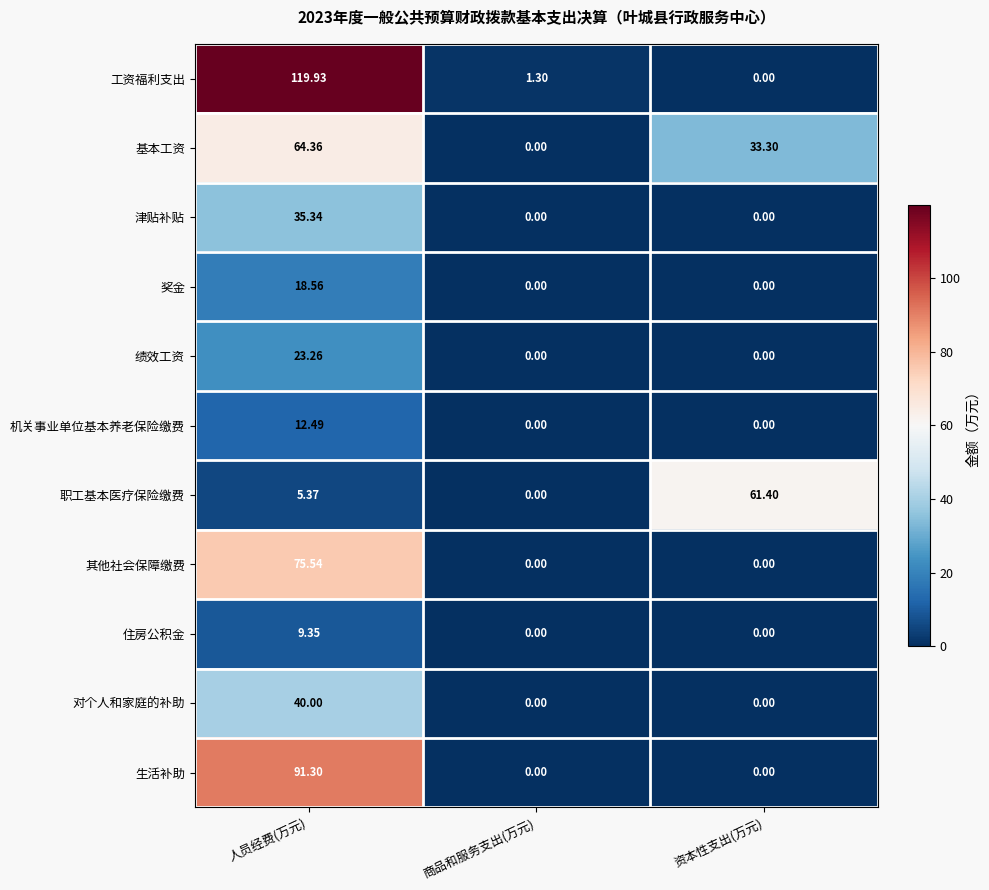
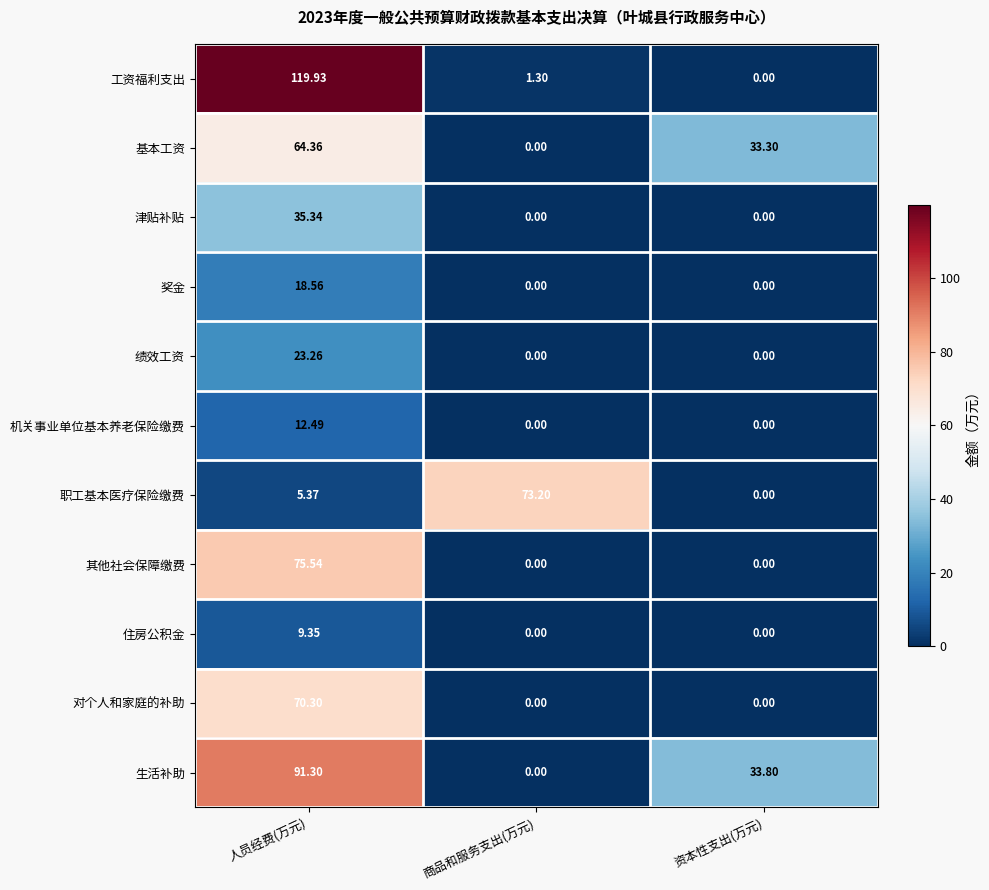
  {
    "工资福利支出": {
      "人员经费(万元)": 119.93,
      "商品和服务支出(万元)": 1.30,
      "资本性支出(万元)": 0.00
    },
    "基本工资": {
      "人员经费(万元)": 64.36,
      "商品和服务支出(万元)": 0.00,
      "资本性支出(万元)": 33.30
    },
    "津贴补贴": {
      "人员经费(万元)": 35.34,
      "商品和服务支出(万元)": 0.00,
      "资本性支出(万元)": 0.00
    },
    "奖金": {
      "人员经费(万元)": 18.56,
      "商品和服务支出(万元)": 0.00,
      "资本性支出(万元)": 0.00
    },
    "绩效工资": {
      "人员经费(万元)": 23.26,
      "商品和服务支出(万元)": 0.00,
      "资本性支出(万元)": 0.00
    },
    "机关事业单位基本养老保险缴费": {
      "人员经费(万元)": 12.49,
      "商品和服务支出(万元)": 0.00,
      "资本性支出(万元)": 0.00
    },
    "职工基本医疗保险缴费": {
      "人员经费(万元)": 5.37,
-     "商品和服务支出(万元)": 0.00,
-     "资本性支出(万元)": 61.40
+     "商品和服务支出(万元)": 73.20,
+     "资本性支出(万元)": 0.00
    },
    "其他社会保障缴费": {
      "人员经费(万元)": 75.54,
      "商品和服务支出(万元)": 0.00,
      "资本性支出(万元)": 0.00
    },
    "住房公积金": {
      "人员经费(万元)": 9.35,
      "商品和服务支出(万元)": 0.00,
      "资本性支出(万元)": 0.00
    },
    "对个人和家庭的补助": {
-     "人员经费(万元)": 40.00,
+     "人员经费(万元)": 70.30,
      "商品和服务支出(万元)": 0.00,
      "资本性支出(万元)": 0.00
    },
    "生活补助": {
      "人员经费(万元)": 91.30,
      "商品和服务支出(万元)": 0.00,
-     "资本性支出(万元)": 0.00
+     "资本性支出(万元)": 33.80
    }
  }
